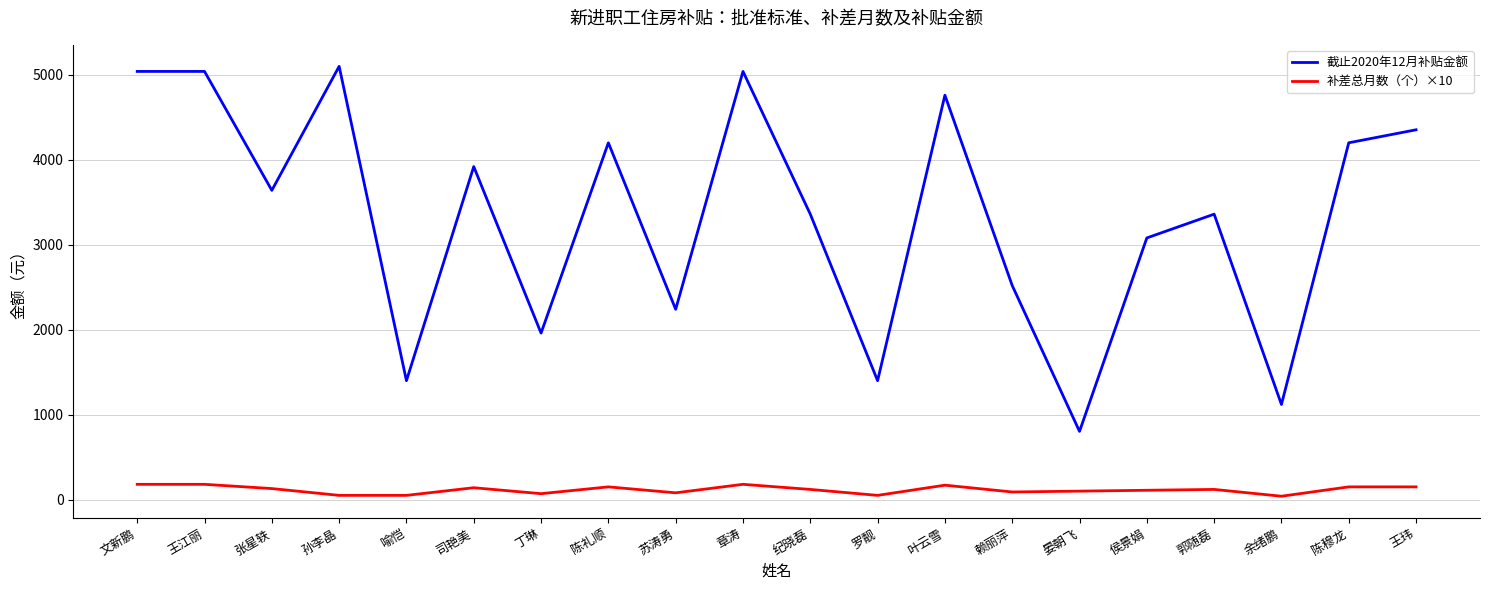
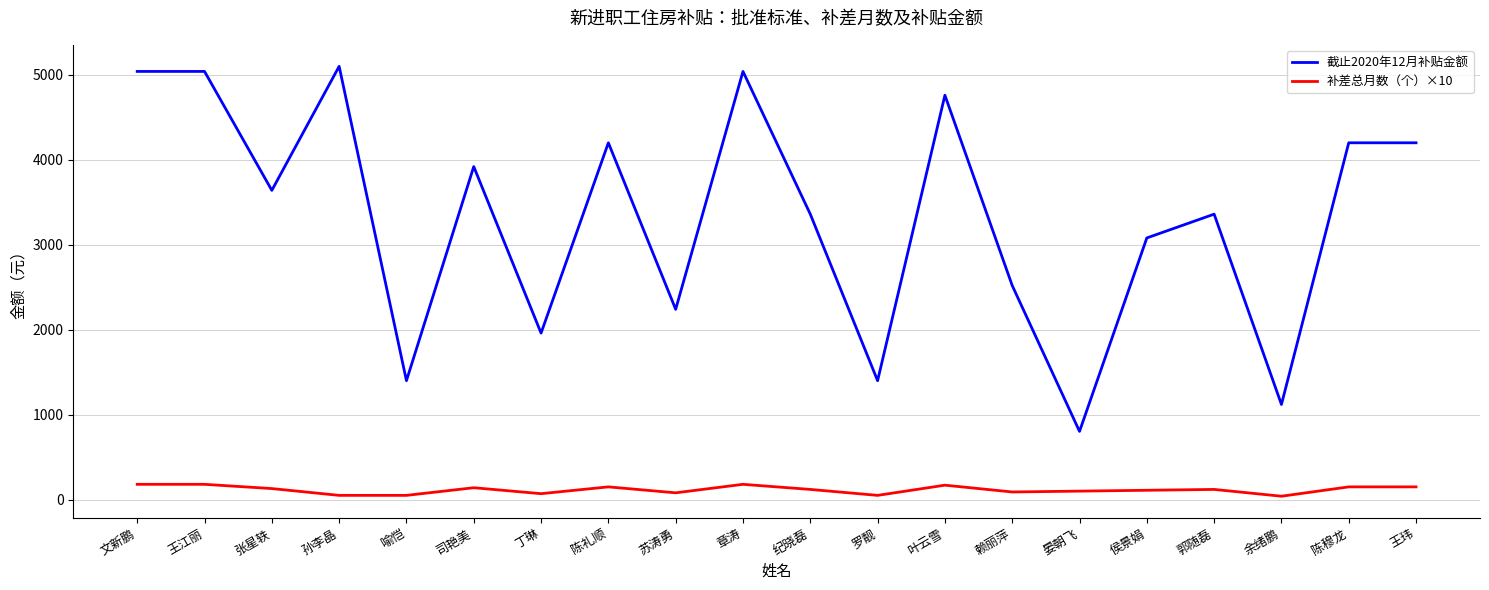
  {
    "截止2020年12月补贴金额": {
      "文新鹏": 5000,
      "王江丽": 5000,
      "张星轶": 3600,
      "孙李晶": 5100,
      "喻恺": 1400,
      "司艳美": 3900,
      "丁琳": 2000,
      "陈礼顺": 4200,
      "苏涛勇": 2200,
      "章涛": 5000,
      "纪晓磊": 3400,
      "罗靓": 1400,
      "叶云雪": 4800,
      "赖丽萍": 2500,
      "晏朝飞": 800,
      "侯景娟": 3100,
      "郭随磊": 3400,
      "余绪鹏": 1100,
      "陈穆龙": 4200,
-     "王玮": 4400
+     "王玮": 4200
    },
    "补差总月数（个）×10": {
      "文新鹏": 200,
      "王江丽": 200,
      "张星轶": 100,
      "孙李晶": 100,
      "喻恺": 100,
      "司艳美": 100,
      "丁琳": 100,
      "陈礼顺": 200,
      "苏涛勇": 100,
      "章涛": 200,
      "纪晓磊": 100,
      "罗靓": 100,
      "叶云雪": 200,
      "赖丽萍": 100,
      "晏朝飞": 100,
      "侯景娟": 100,
      "郭随磊": 100,
      "余绪鹏": 0,
      "陈穆龙": 200,
      "王玮": 200
    }
  }
